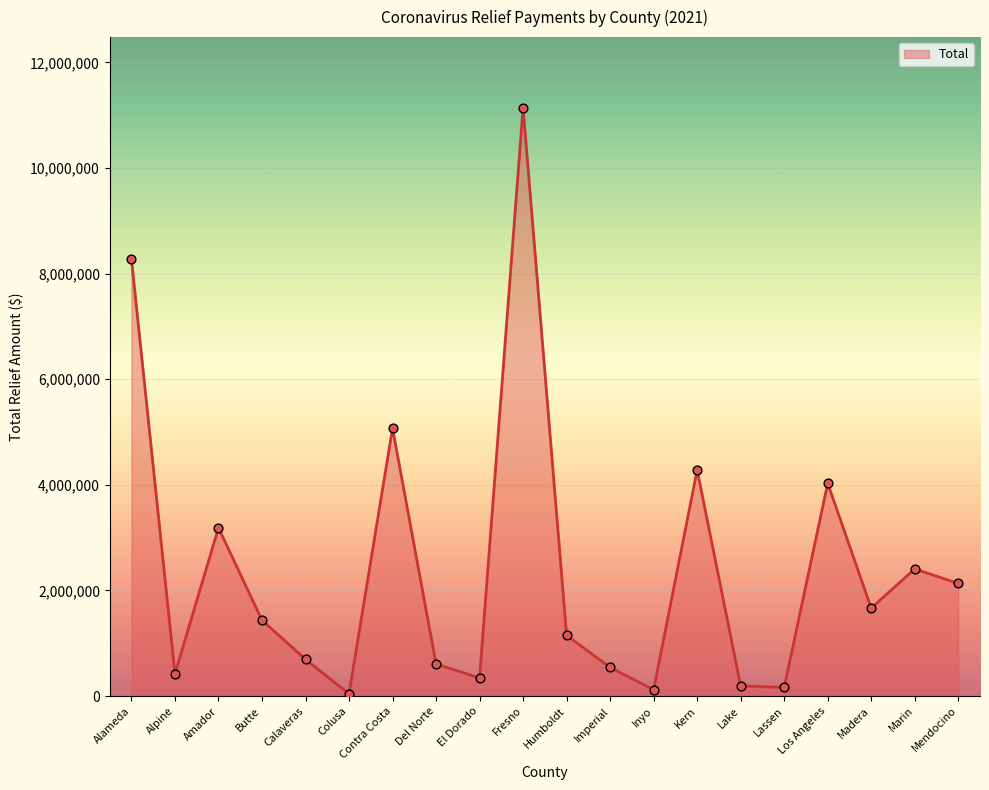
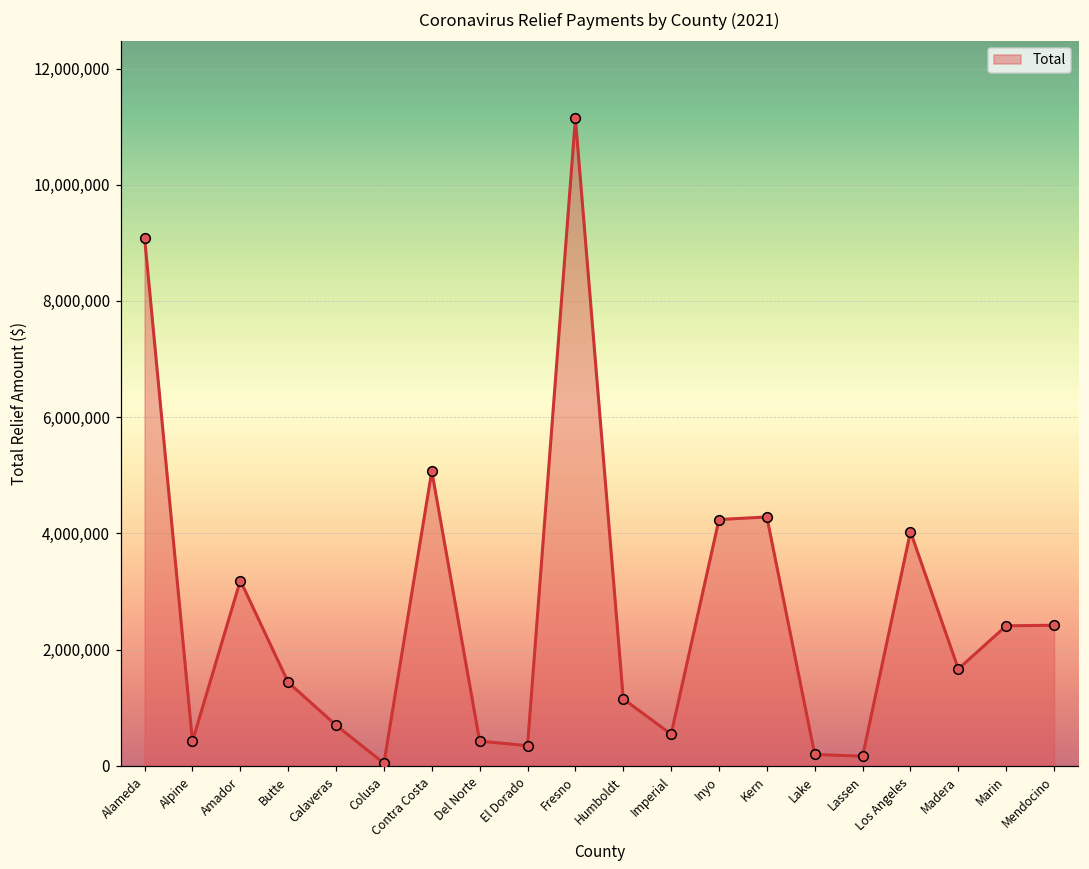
  {
-   "Alameda": "8,300,000",
+   "Alameda": "9,100,000",
    "Alpine": "400,000",
    "Amador": "3,200,000",
    "Butte": "1,400,000",
    "Calaveras": "700,000",
    "Colusa": "0",
    "Contra Costa": "5,100,000",
-   "Del Norte": "600,000",
+   "Del Norte": "400,000",
    "El Dorado": "300,000",
    "Fresno": "11,100,000",
    "Humboldt": "1,200,000",
    "Imperial": "500,000",
-   "Inyo": "100,000",
+   "Inyo": "4,200,000",
    "Kern": "4,300,000",
    "Lake": "200,000",
    "Lassen": "200,000",
    "Los Angeles": "4,000,000",
    "Madera": "1,700,000",
    "Marin": "2,400,000",
-   "Mendocino": "2,100,000"
+   "Mendocino": "2,400,000"
  }
